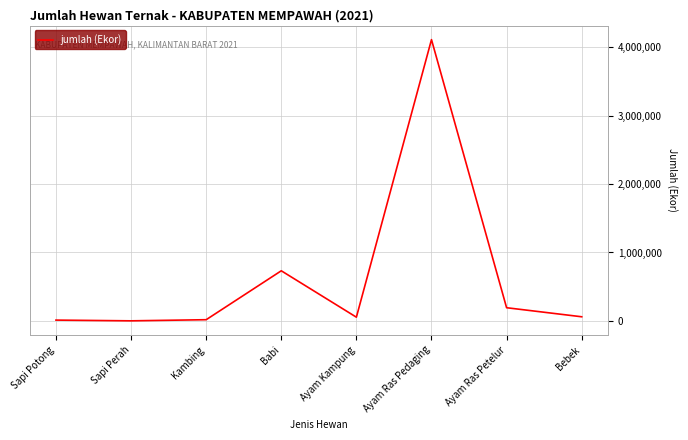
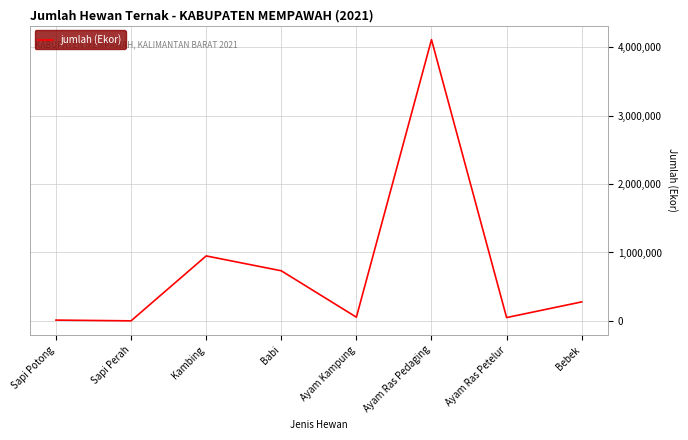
  {
    "Sapi Potong": "0",
    "Sapi Perah": "0",
-   "Kambing": "0",
+   "Kambing": "900,000",
    "Babi": "700,000",
    "Ayam Kampung": "100,000",
    "Ayam Ras Pedaging": "4,100,000",
-   "Ayam Ras Petelur": "200,000",
-   "Bebek": "100,000"
+   "Ayam Ras Petelur": "0",
+   "Bebek": "300,000"
  }
